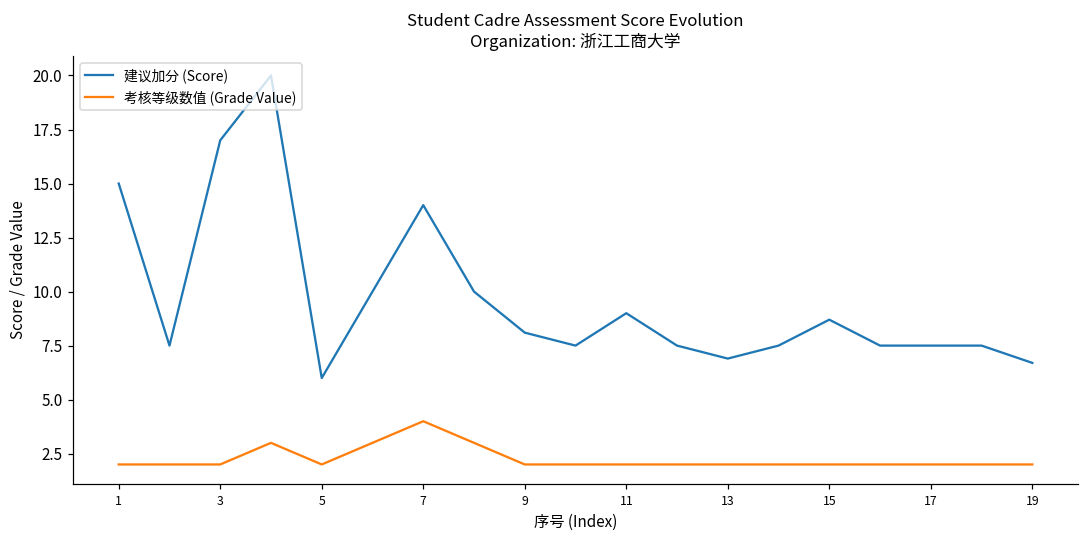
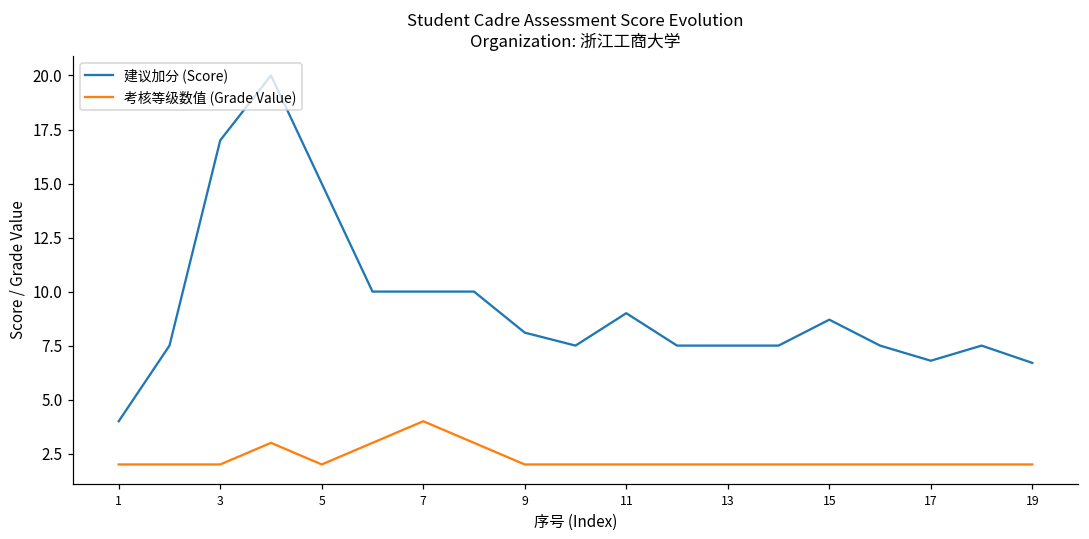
  {
    "建议加分 (Score)": {
-     "1": 15,
+     "1": 4,
      "3": 17.0,
-     "5": 6,
-     "7": 14,
+     "5": 15,
+     "7": 10,
      "9": 8.1,
      "11": 9.0,
-     "13": 6.9,
+     "13": 7.5,
      "15": 8.7,
-     "17": 7.5,
+     "17": 6.8,
      "19": 6.7
    },
    "考核等级数值 (Grade Value)": {
      "1": 2.0,
      "3": 2.0,
      "5": 2.0,
      "7": 4.0,
      "9": 2.0,
      "11": 2.0,
      "13": 2.0,
      "15": 2.0,
      "17": 2.0,
      "19": 2.0
    }
  }
